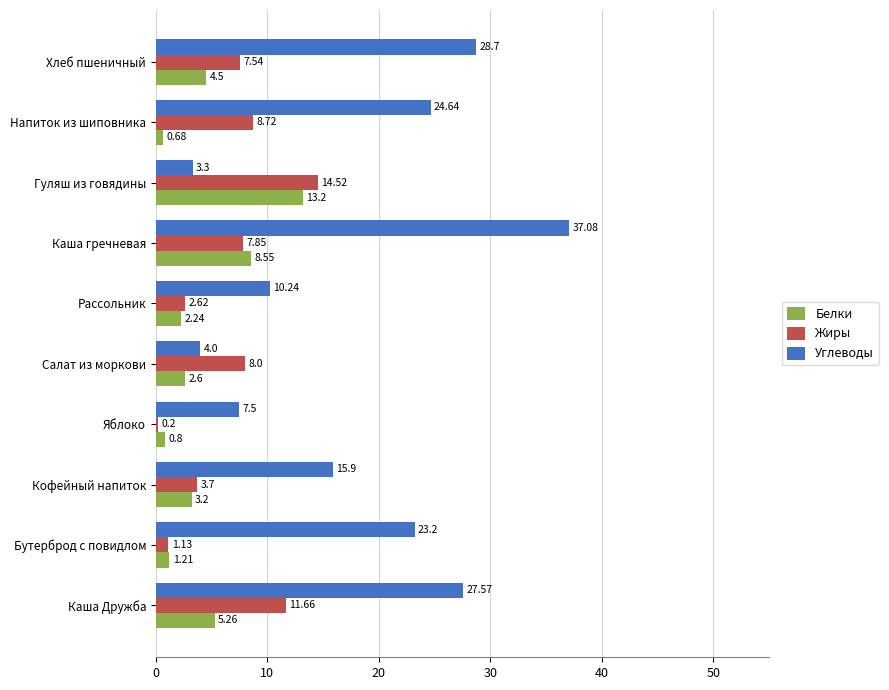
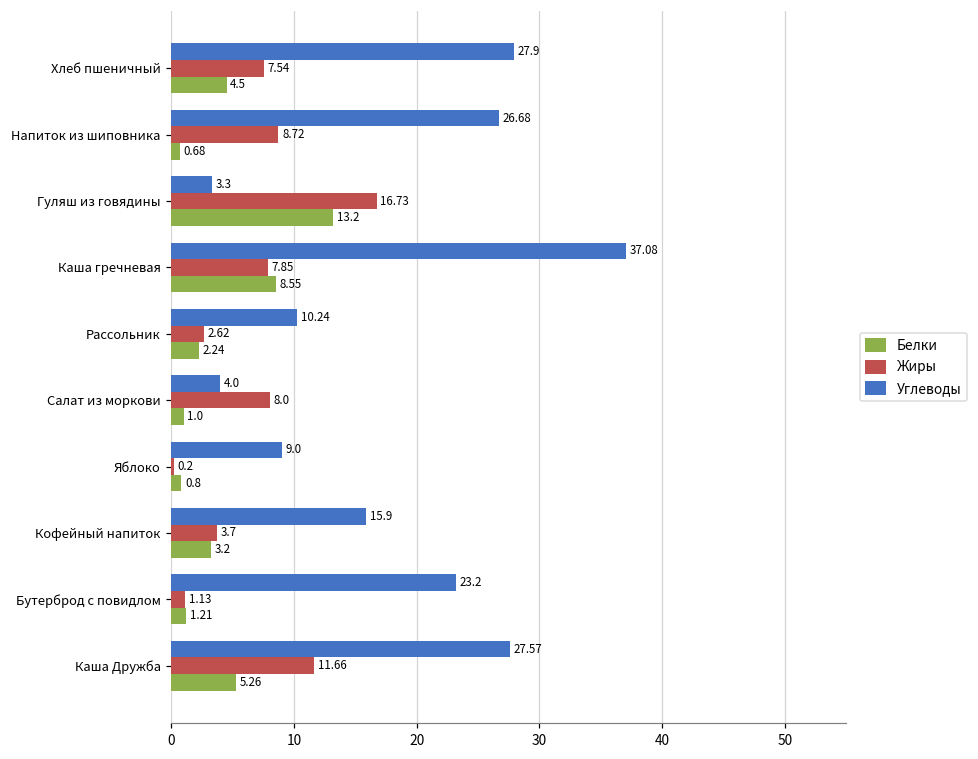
  {
    "Белки": {
      "Хлеб пшеничный": 4.5,
      "Напиток из шиповника": 0.68,
      "Гуляш из говядины": 13.2,
      "Каша гречневая": 8.55,
      "Рассольник": 2.24,
-     "Салат из моркови": 2.6,
+     "Салат из моркови": 1.0,
      "Яблоко": 0.8,
      "Кофейный напиток": 3.2,
      "Бутерброд с повидлом": 1.21,
      "Каша Дружба": 5.26
    },
    "Жиры": {
      "Хлеб пшеничный": 7.54,
      "Напиток из шиповника": 8.72,
-     "Гуляш из говядины": 14.52,
+     "Гуляш из говядины": 16.73,
      "Каша гречневая": 7.85,
      "Рассольник": 2.62,
      "Салат из моркови": 8.0,
      "Яблоко": 0.2,
      "Кофейный напиток": 3.7,
      "Бутерброд с повидлом": 1.13,
      "Каша Дружба": 11.66
    },
    "Углеводы": {
-     "Хлеб пшеничный": 28.7,
-     "Напиток из шиповника": 24.64,
+     "Хлеб пшеничный": 27.9,
+     "Напиток из шиповника": 26.68,
      "Гуляш из говядины": 3.3,
      "Каша гречневая": 37.08,
      "Рассольник": 10.24,
      "Салат из моркови": 4.0,
-     "Яблоко": 7.5,
+     "Яблоко": 9.0,
      "Кофейный напиток": 15.9,
      "Бутерброд с повидлом": 23.2,
      "Каша Дружба": 27.57
    }
  }
